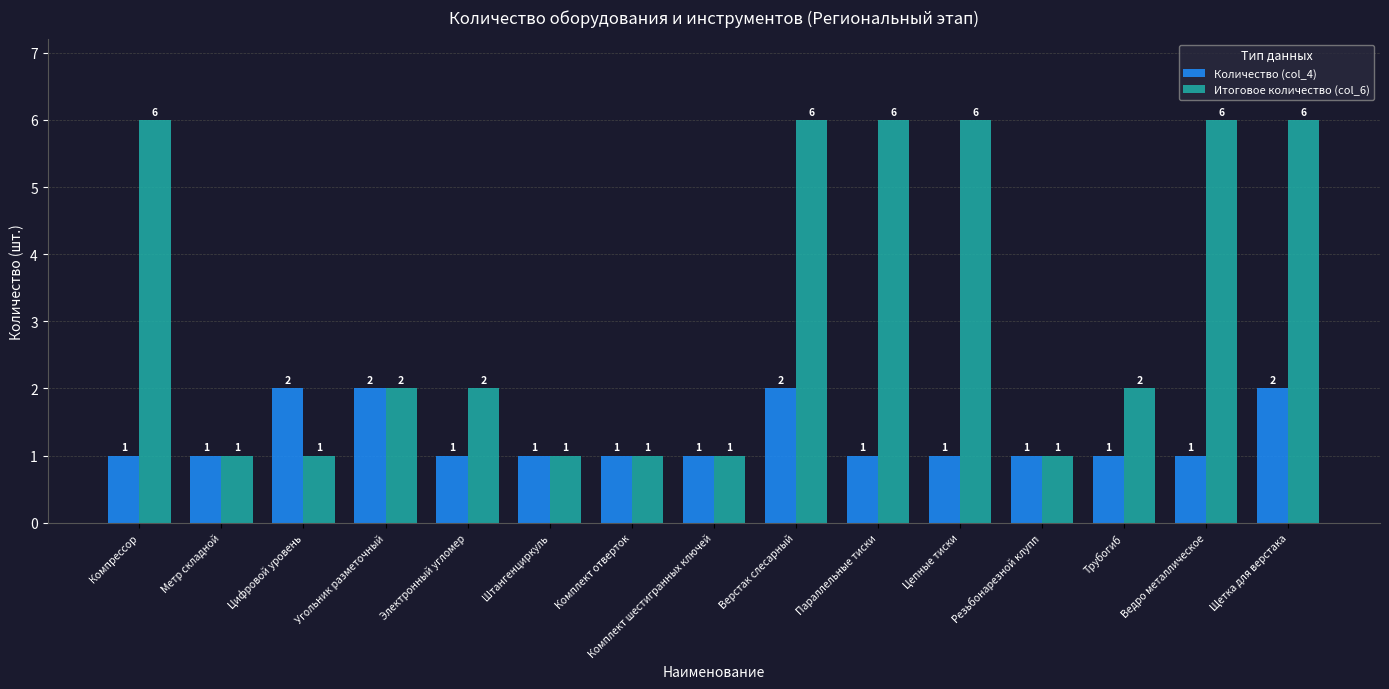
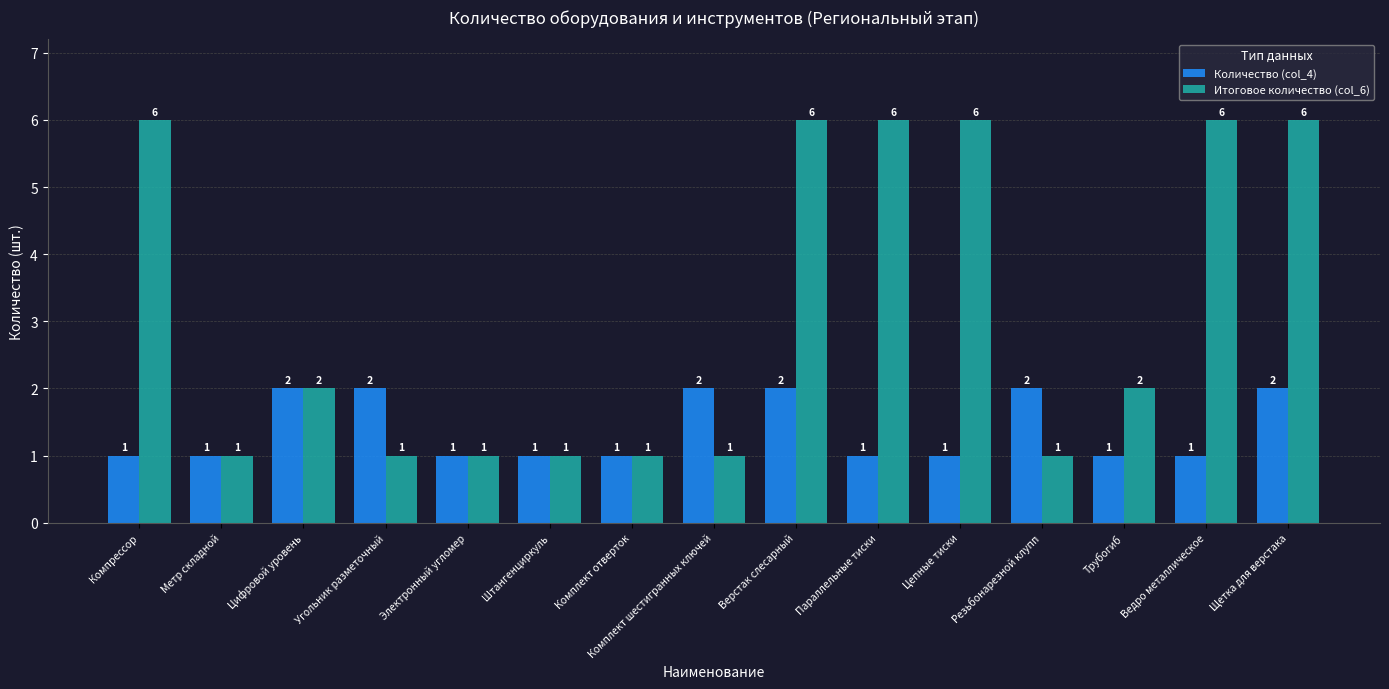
  {
    "Количество (col_4)": {
      "Компрессор": 1,
      "Метр складной": 1,
      "Цифровой уровень": 2,
      "Угольник разметочный": 2,
      "Электронный угломер": 1,
      "Штангенциркуль": 1,
      "Комплект отверток": 1,
-     "Комплект шестигранных ключей": 1,
+     "Комплект шестигранных ключей": 2,
      "Верстак слесарный": 2,
      "Параллельные тиски": 1,
      "Цепные тиски": 1,
-     "Резьбонарезной клупп": 1,
+     "Резьбонарезной клупп": 2,
      "Трубогиб": 1,
      "Ведро металлическое": 1,
      "Щетка для верстака": 2
    },
    "Итоговое количество (col_6)": {
      "Компрессор": 6,
      "Метр складной": 1,
-     "Цифровой уровень": 1,
-     "Угольник разметочный": 2,
-     "Электронный угломер": 2,
+     "Цифровой уровень": 2,
+     "Угольник разметочный": 1,
+     "Электронный угломер": 1,
      "Штангенциркуль": 1,
      "Комплект отверток": 1,
      "Комплект шестигранных ключей": 1,
      "Верстак слесарный": 6,
      "Параллельные тиски": 6,
      "Цепные тиски": 6,
      "Резьбонарезной клупп": 1,
      "Трубогиб": 2,
      "Ведро металлическое": 6,
      "Щетка для верстака": 6
    }
  }
